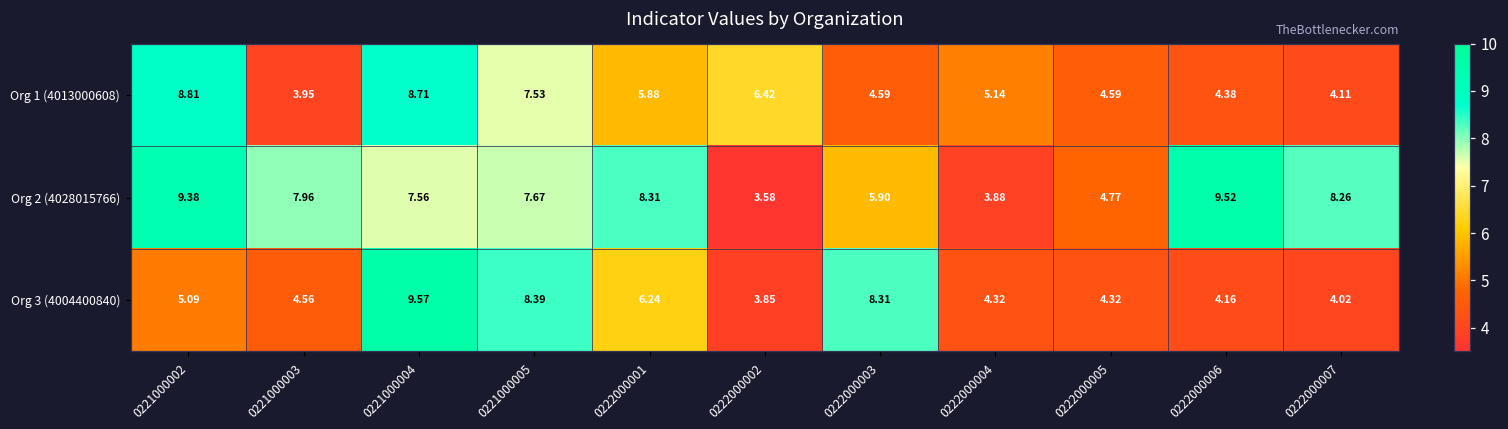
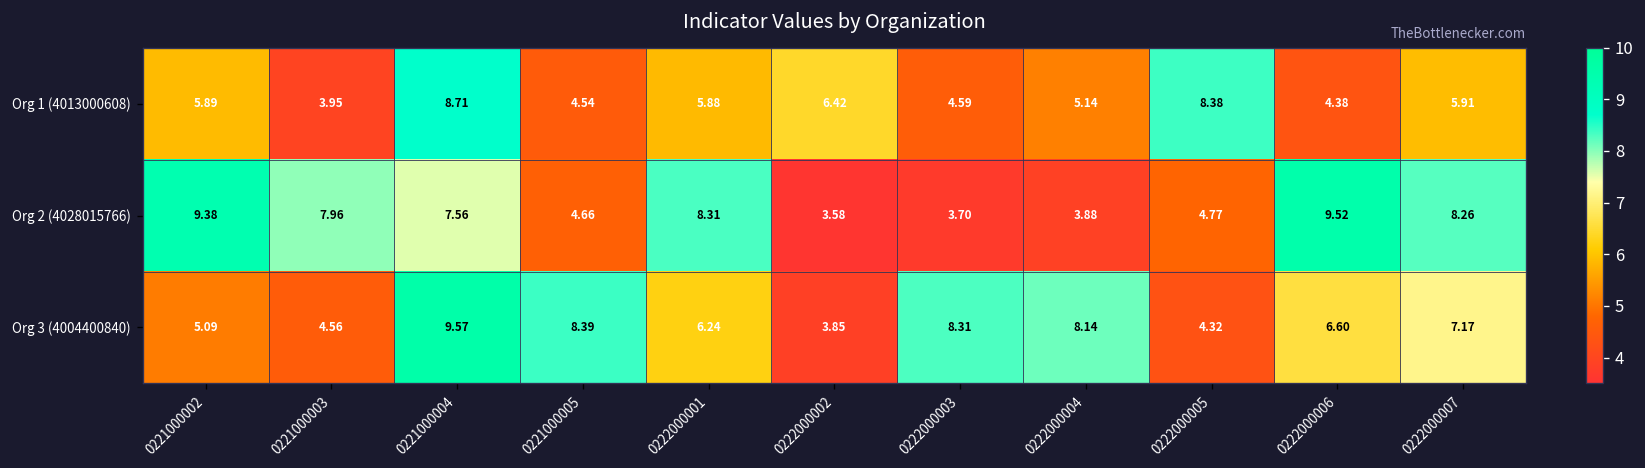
  {
    "Org 1 (4013000608)": {
-     "0221000002": 8.81,
+     "0221000002": 5.89,
      "0221000003": 3.95,
      "0221000004": 8.71,
-     "0221000005": 7.53,
+     "0221000005": 4.54,
      "0222000001": 5.88,
      "0222000002": 6.42,
      "0222000003": 4.59,
      "0222000004": 5.14,
-     "0222000005": 4.59,
+     "0222000005": 8.38,
      "0222000006": 4.38,
-     "0222000007": 4.11
+     "0222000007": 5.91
    },
    "Org 2 (4028015766)": {
      "0221000002": 9.38,
      "0221000003": 7.96,
      "0221000004": 7.56,
-     "0221000005": 7.67,
+     "0221000005": 4.66,
      "0222000001": 8.31,
      "0222000002": 3.58,
-     "0222000003": 5.90,
+     "0222000003": 3.70,
      "0222000004": 3.88,
      "0222000005": 4.77,
      "0222000006": 9.52,
      "0222000007": 8.26
    },
    "Org 3 (4004400840)": {
      "0221000002": 5.09,
      "0221000003": 4.56,
      "0221000004": 9.57,
      "0221000005": 8.39,
      "0222000001": 6.24,
      "0222000002": 3.85,
      "0222000003": 8.31,
-     "0222000004": 4.32,
+     "0222000004": 8.14,
      "0222000005": 4.32,
-     "0222000006": 4.16,
-     "0222000007": 4.02
+     "0222000006": 6.60,
+     "0222000007": 7.17
    }
  }
